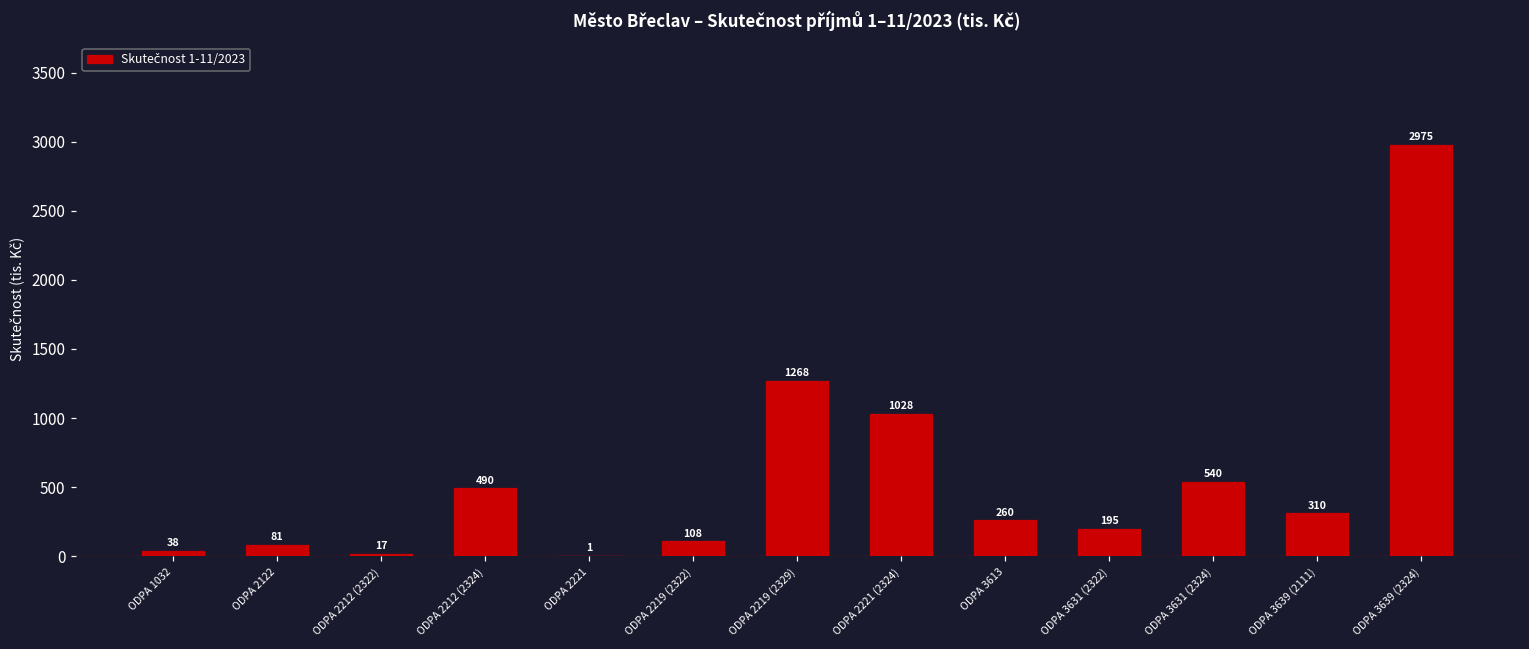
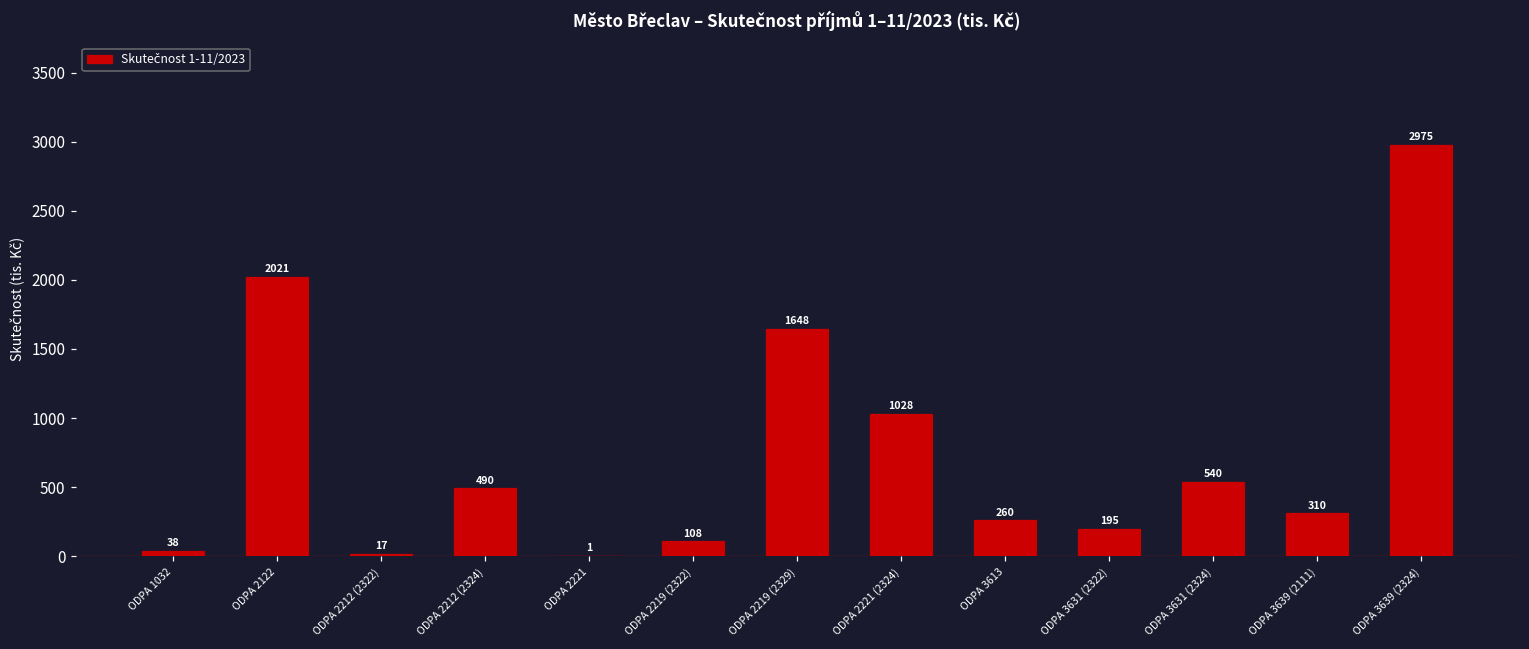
  {
    "ODPA 1032": 38,
-   "ODPA 2122": 81,
+   "ODPA 2122": 2021,
    "ODPA 2212 (2322)": 17,
    "ODPA 2212 (2324)": 490,
    "ODPA 2221": 1,
    "ODPA 2219 (2322)": 108,
-   "ODPA 2219 (2329)": 1268,
+   "ODPA 2219 (2329)": 1648,
    "ODPA 2221 (2324)": 1028,
    "ODPA 3613": 260,
    "ODPA 3631 (2322)": 195,
    "ODPA 3631 (2324)": 540,
    "ODPA 3639 (2111)": 310,
    "ODPA 3639 (2324)": 2975
  }
